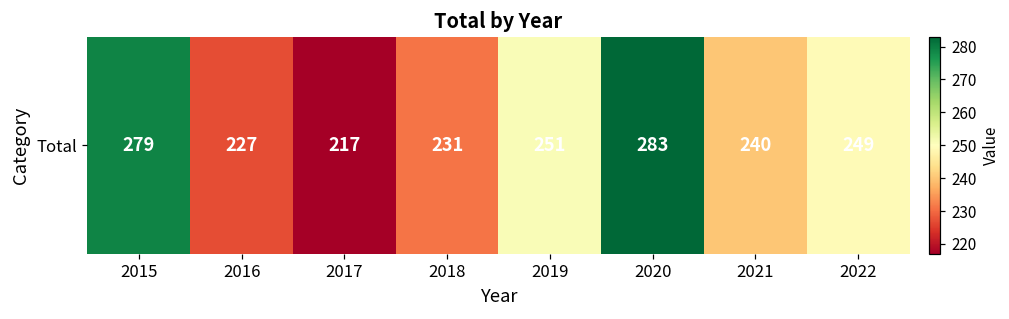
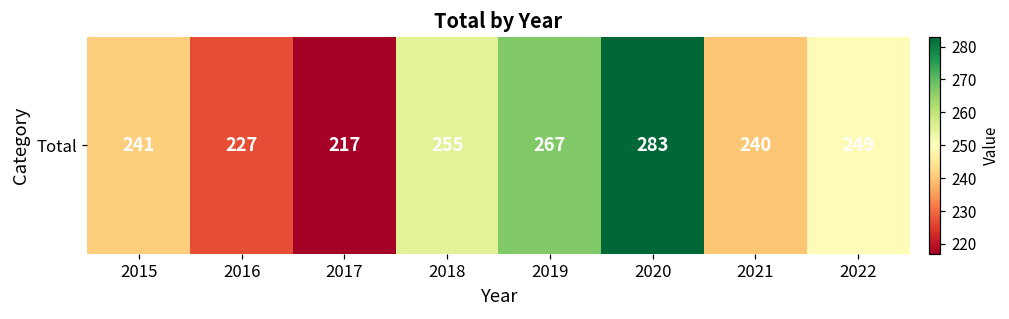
  {
    "Total": {
-     "2015": 279,
+     "2015": 241,
      "2016": 227,
      "2017": 217,
-     "2018": 231,
-     "2019": 251,
+     "2018": 255,
+     "2019": 267,
      "2020": 283,
      "2021": 240,
      "2022": 249
    }
  }
